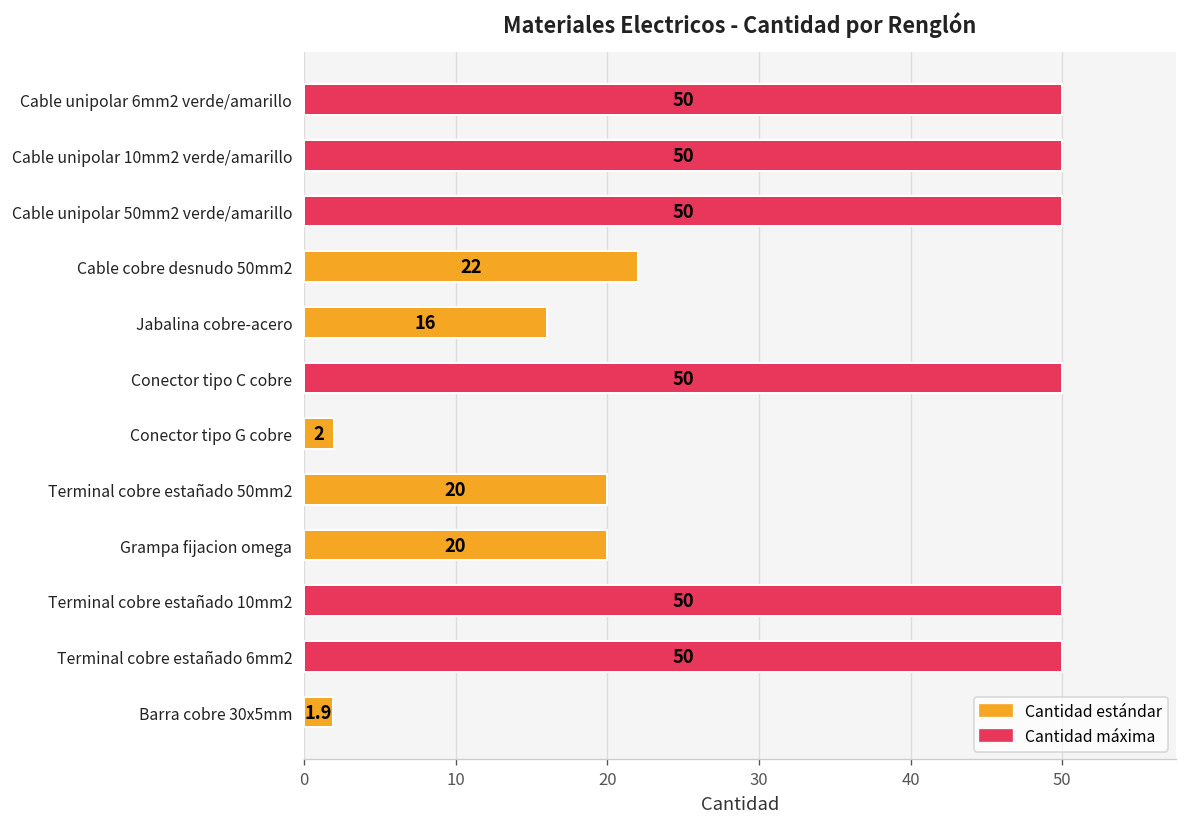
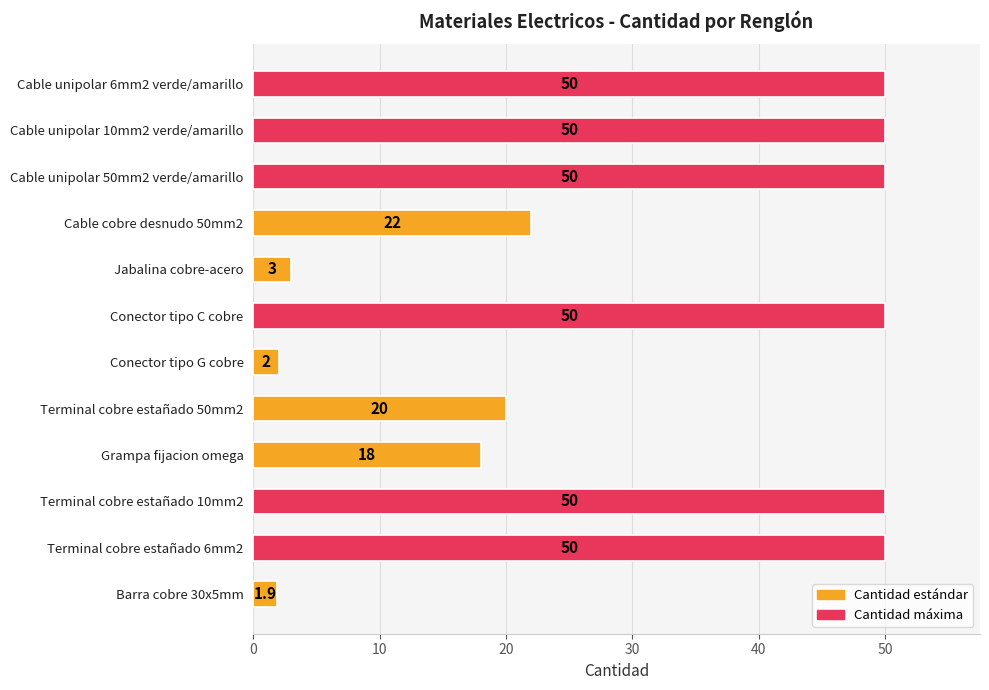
  {
    "Cable unipolar 6mm2 verde/amarillo": 50,
    "Cable unipolar 10mm2 verde/amarillo": 50,
    "Cable unipolar 50mm2 verde/amarillo": 50,
    "Cable cobre desnudo 50mm2": 22,
-   "Jabalina cobre-acero": 16,
+   "Jabalina cobre-acero": 3,
    "Conector tipo C cobre": 50,
    "Conector tipo G cobre": 2,
    "Terminal cobre estañado 50mm2": 20,
-   "Grampa fijacion omega": 20,
+   "Grampa fijacion omega": 18,
    "Terminal cobre estañado 10mm2": 50,
    "Terminal cobre estañado 6mm2": 50,
    "Barra cobre 30x5mm": 1.9
  }
